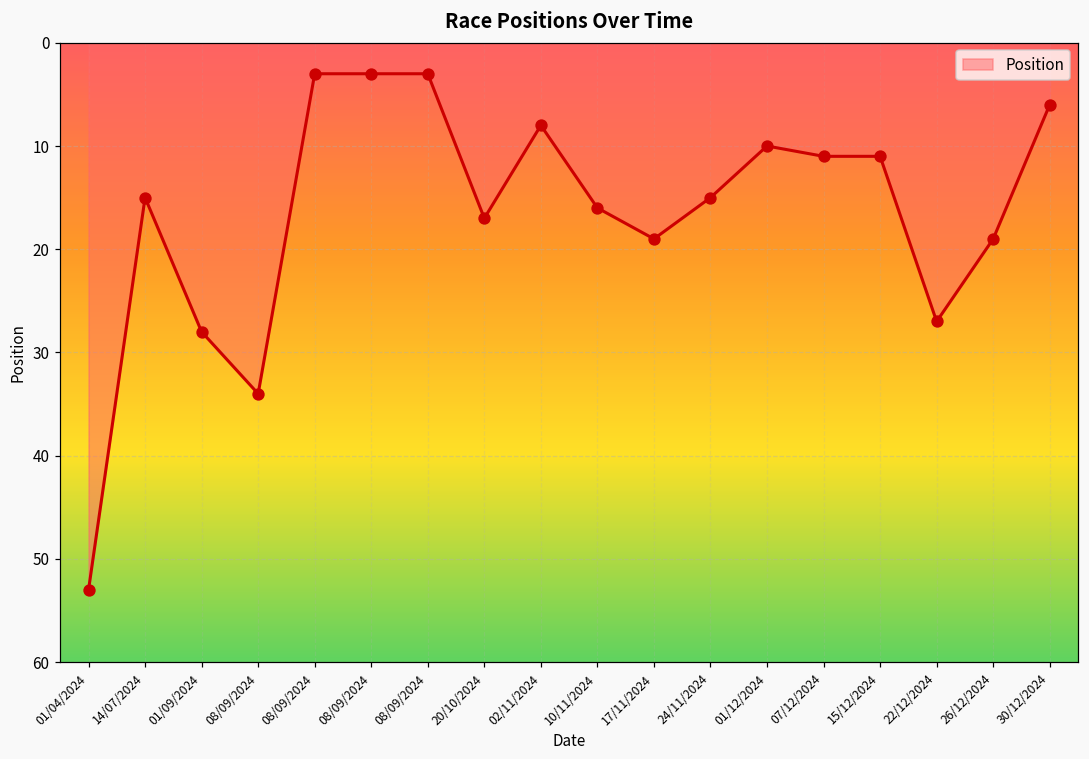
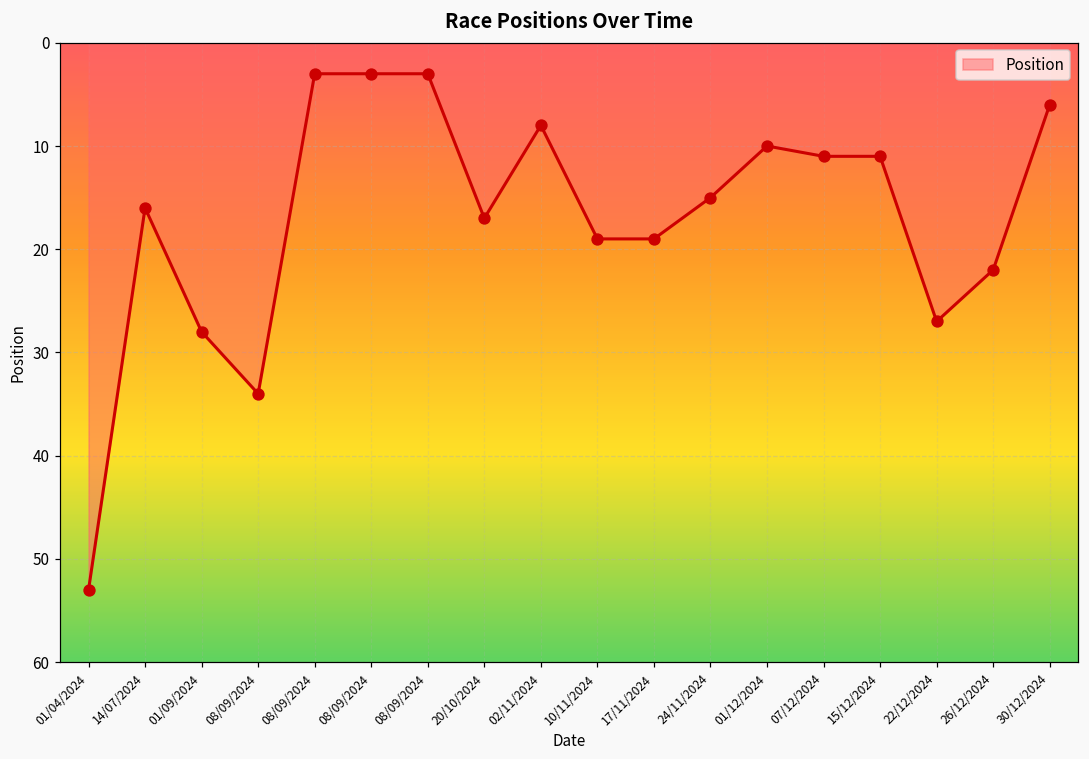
  {
    "01/04/2024": 53,
-   "14/07/2024": 15,
+   "14/07/2024": 16,
    "01/09/2024": 28,
    "20/10/2024": 17,
    "02/11/2024": 8,
-   "10/11/2024": 16,
+   "10/11/2024": 19,
    "17/11/2024": 19,
    "24/11/2024": 15,
    "01/12/2024": 10,
    "07/12/2024": 11,
    "15/12/2024": 11,
    "22/12/2024": 27,
-   "26/12/2024": 19,
+   "26/12/2024": 22,
    "30/12/2024": 6
  }
